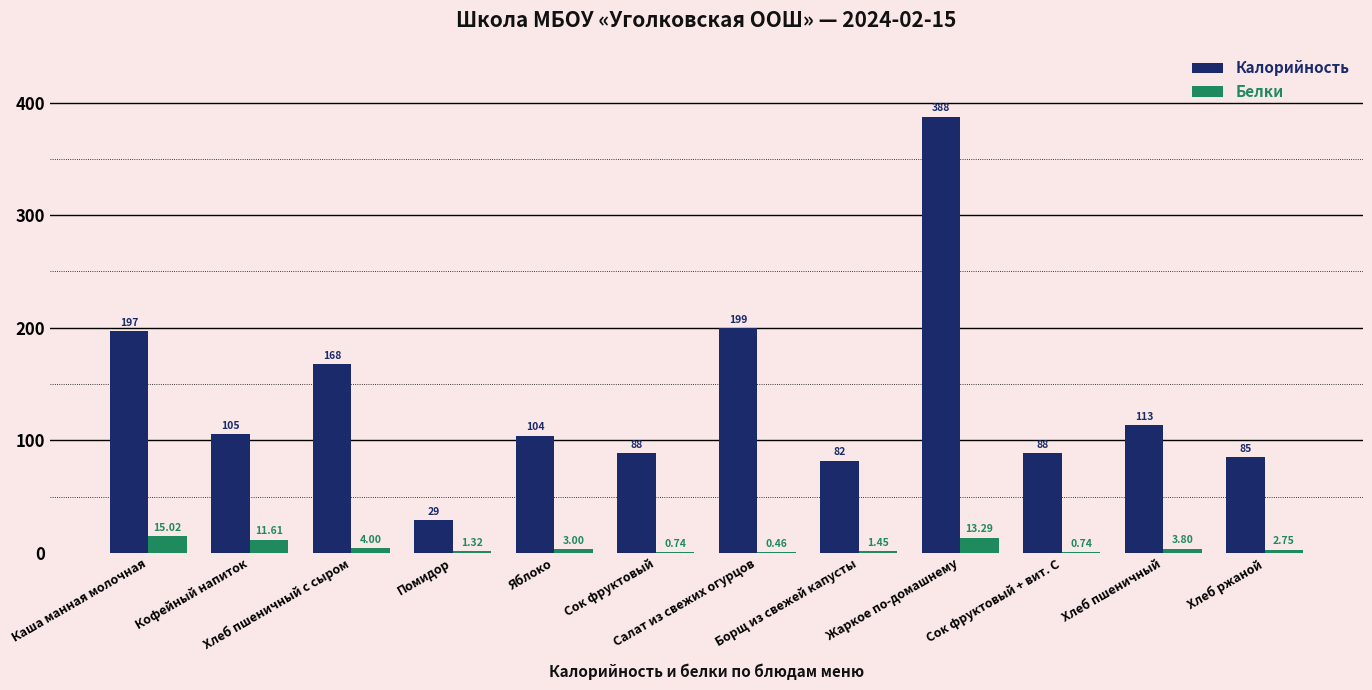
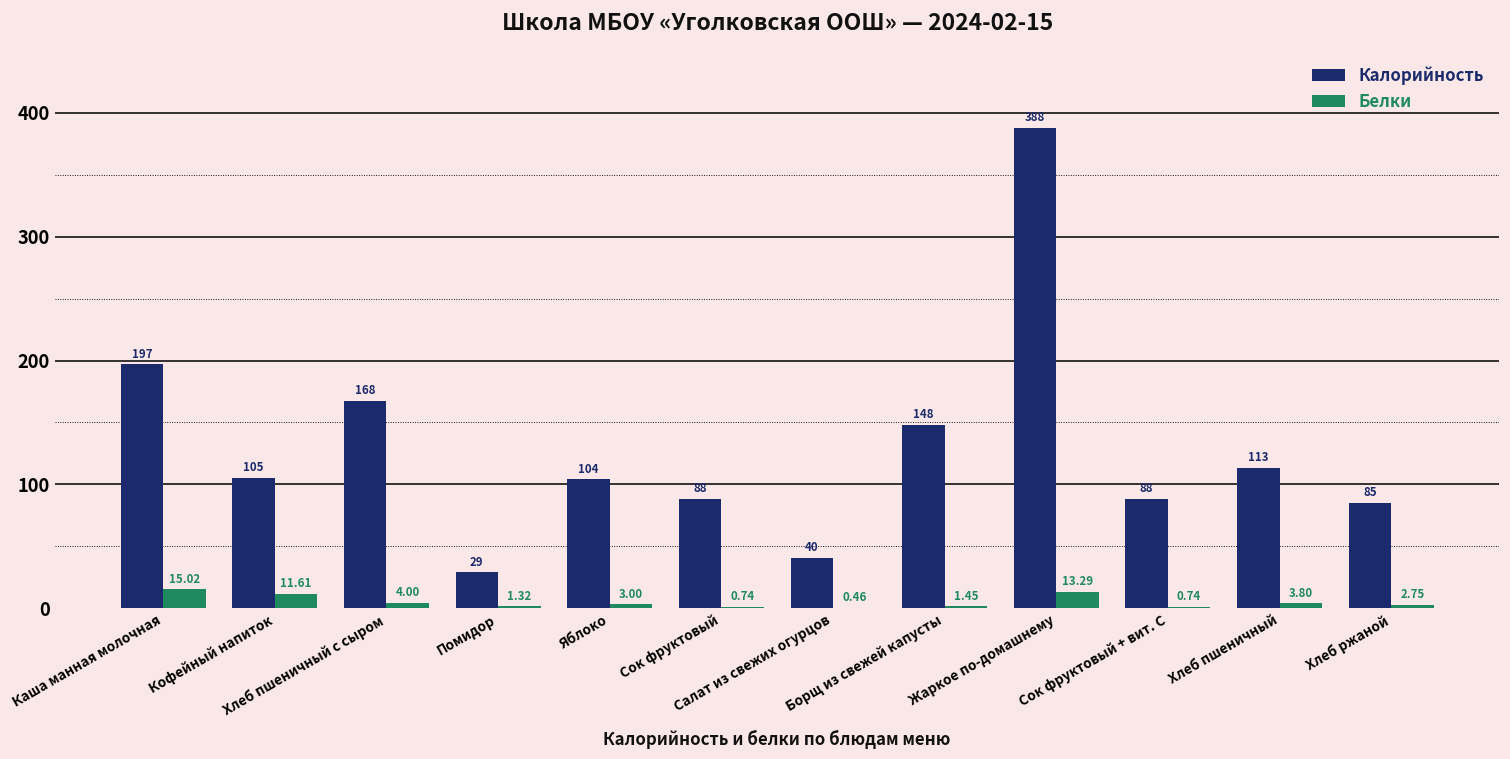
  {
    "Калорийность": {
      "Каша манная молочная": 197,
      "Кофейный напиток": 105,
      "Хлеб пшеничный с сыром": 168,
      "Помидор": 29,
      "Яблоко": 104,
      "Сок фруктовый": 88,
-     "Салат из свежих огурцов": 199,
-     "Борщ из свежей капусты": 82,
+     "Салат из свежих огурцов": 40,
+     "Борщ из свежей капусты": 148,
      "Жаркое по-домашнему": 388,
      "Сок фруктовый + вит. С": 88,
      "Хлеб пшеничный": 113,
      "Хлеб ржаной": 85
    },
    "Белки": {
      "Каша манная молочная": 15.02,
      "Кофейный напиток": 11.61,
      "Хлеб пшеничный с сыром": 4.00,
      "Помидор": 1.32,
      "Яблоко": 3.00,
      "Сок фруктовый": 0.74,
      "Салат из свежих огурцов": 0.46,
      "Борщ из свежей капусты": 1.45,
      "Жаркое по-домашнему": 13.29,
      "Сок фруктовый + вит. С": 0.74,
      "Хлеб пшеничный": 3.80,
      "Хлеб ржаной": 2.75
    }
  }
